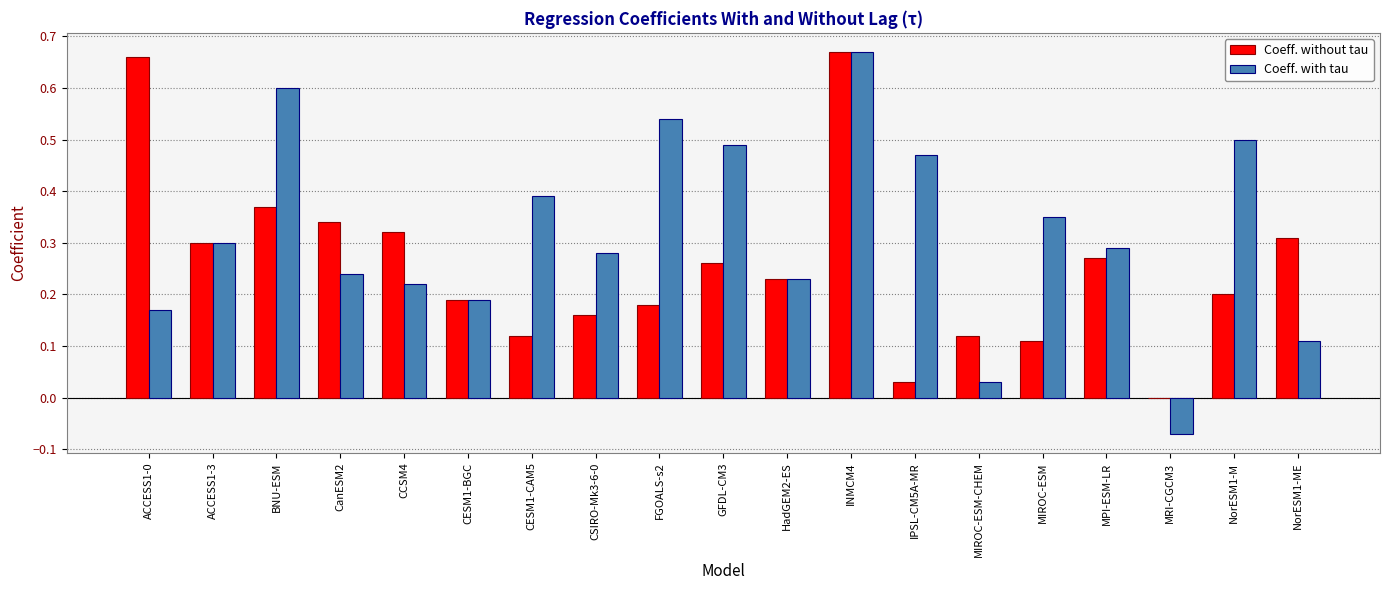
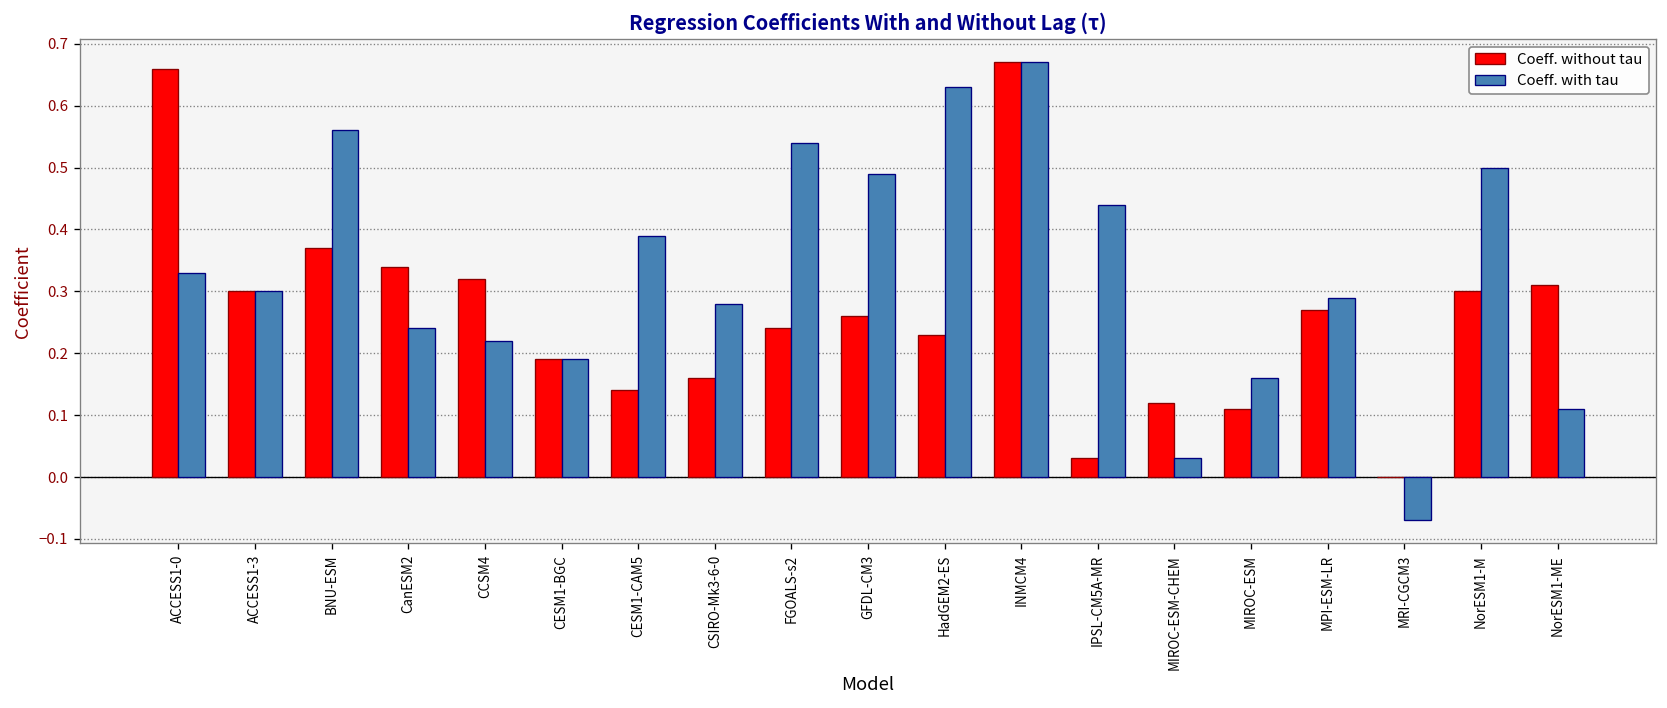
  {
    "Coeff. without tau": {
      "ACCESS1-0": 0.66,
      "ACCESS1-3": 0.30,
      "BNU-ESM": 0.37,
      "CanESM2": 0.34,
      "CCSM4": 0.32,
      "CESM1-BGC": 0.19,
-     "CESM1-CAM5": 0.12,
+     "CESM1-CAM5": 0.14,
      "CSIRO-Mk3-6-0": 0.16,
-     "FGOALS-s2": 0.18,
+     "FGOALS-s2": 0.24,
      "GFDL-CM3": 0.26,
      "HadGEM2-ES": 0.23,
      "INMCM4": 0.67,
      "IPSL-CM5A-MR": 0.03,
      "MIROC-ESM-CHEM": 0.12,
      "MIROC-ESM": 0.11,
      "MPI-ESM-LR": 0.27,
      "MRI-CGCM3": 0.00,
-     "NorESM1-M": 0.2,
+     "NorESM1-M": 0.3,
      "NorESM1-ME": 0.31
    },
    "Coeff. with tau": {
-     "ACCESS1-0": 0.17,
+     "ACCESS1-0": 0.33,
      "ACCESS1-3": 0.30,
-     "BNU-ESM": 0.60,
+     "BNU-ESM": 0.56,
      "CanESM2": 0.24,
      "CCSM4": 0.22,
      "CESM1-BGC": 0.19,
      "CESM1-CAM5": 0.39,
      "CSIRO-Mk3-6-0": 0.28,
      "FGOALS-s2": 0.54,
      "GFDL-CM3": 0.49,
-     "HadGEM2-ES": 0.23,
+     "HadGEM2-ES": 0.63,
      "INMCM4": 0.67,
-     "IPSL-CM5A-MR": 0.47,
+     "IPSL-CM5A-MR": 0.44,
      "MIROC-ESM-CHEM": 0.03,
-     "MIROC-ESM": 0.35,
+     "MIROC-ESM": 0.16,
      "MPI-ESM-LR": 0.29,
      "MRI-CGCM3": -0.07,
      "NorESM1-M": 0.50,
      "NorESM1-ME": 0.11
    }
  }
